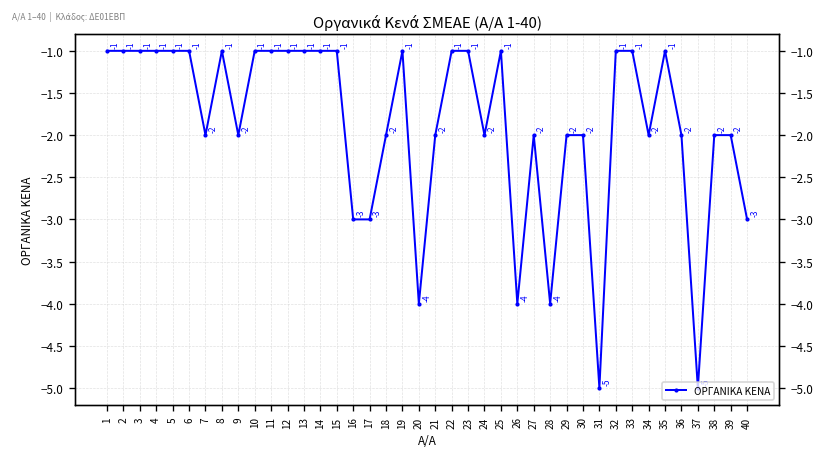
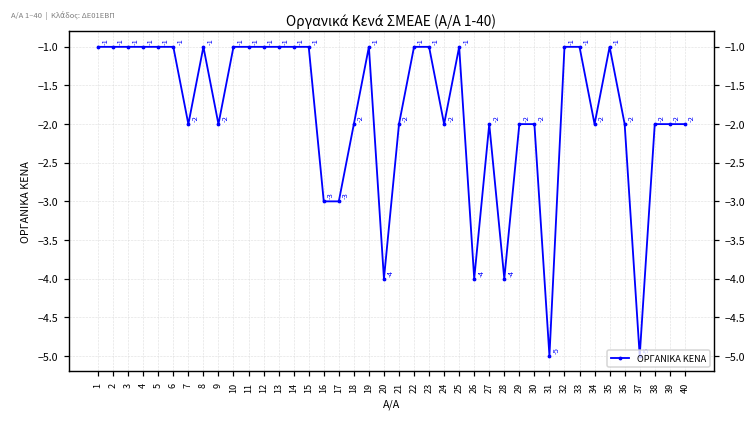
  {
    "1": -1,
    "2": -1,
    "3": -1,
    "4": -1,
    "5": -1,
    "6": -1,
    "7": -2,
    "8": -1,
    "9": -2,
    "10": -1,
    "11": -1,
    "12": -1,
    "13": -1,
    "14": -1,
    "15": -1,
    "16": -3,
    "17": -3,
    "18": -2,
    "19": -1,
    "20": -4,
    "21": -2,
    "22": -1,
    "23": -1,
    "24": -2,
    "25": -1,
    "26": -4,
    "27": -2,
    "28": -4,
    "29": -2,
    "30": -2,
    "31": -5,
    "32": -1,
    "33": -1,
    "34": -2,
    "35": -1,
    "36": -2,
    "38": -2,
    "39": -2,
-   "40": -3
+   "40": -2
  }
